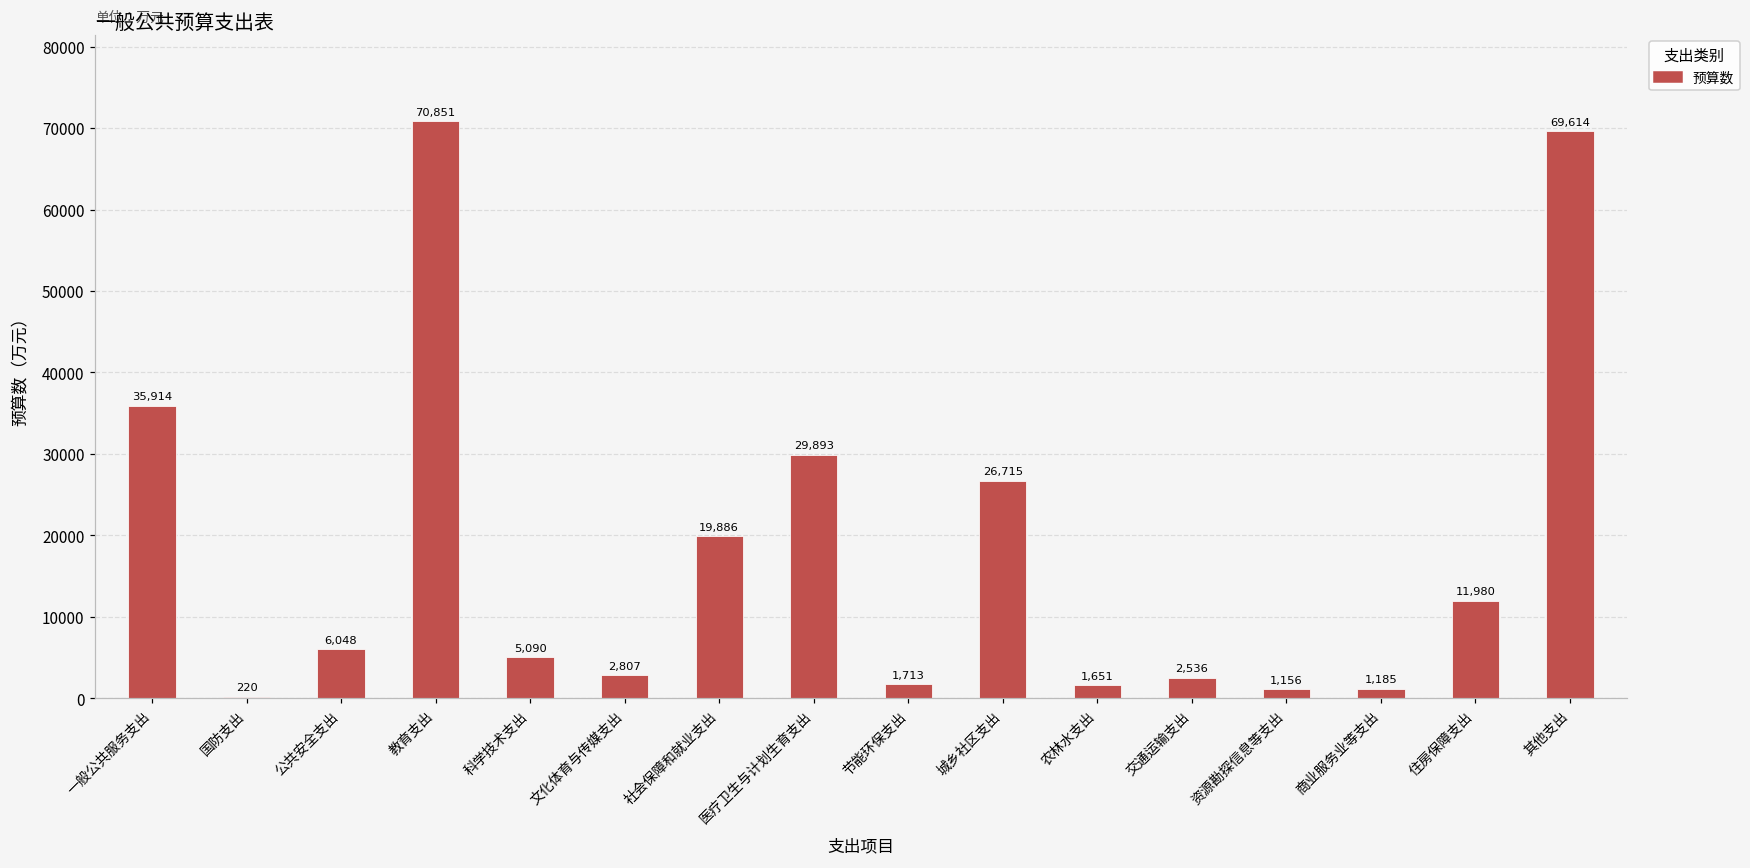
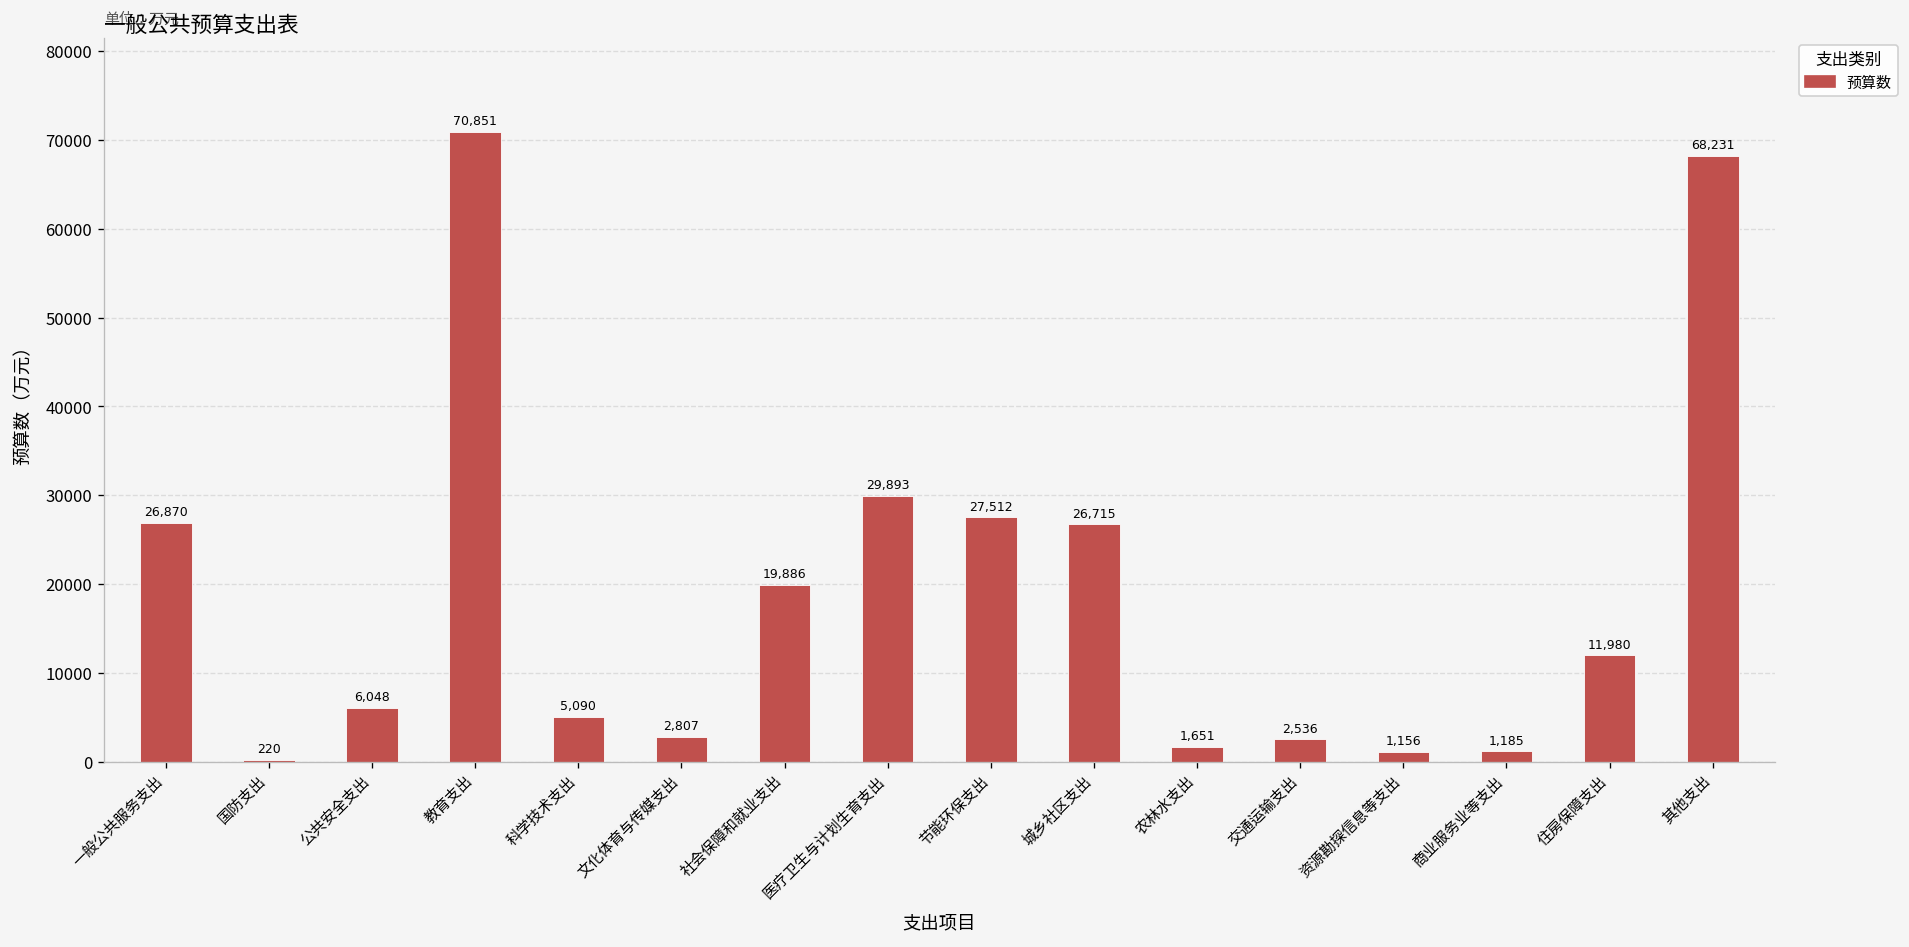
  {
-   "一般公共服务支出": "35,914",
+   "一般公共服务支出": "26,870",
    "国防支出": "220",
    "公共安全支出": "6,048",
    "教育支出": "70,851",
    "科学技术支出": "5,090",
    "文化体育与传媒支出": "2,807",
    "社会保障和就业支出": "19,886",
    "医疗卫生与计划生育支出": "29,893",
-   "节能环保支出": "1,713",
+   "节能环保支出": "27,512",
    "城乡社区支出": "26,715",
    "农林水支出": "1,651",
    "交通运输支出": "2,536",
    "资源勘探信息等支出": "1,156",
    "商业服务业等支出": "1,185",
    "住房保障支出": "11,980",
-   "其他支出": "69,614"
+   "其他支出": "68,231"
  }
